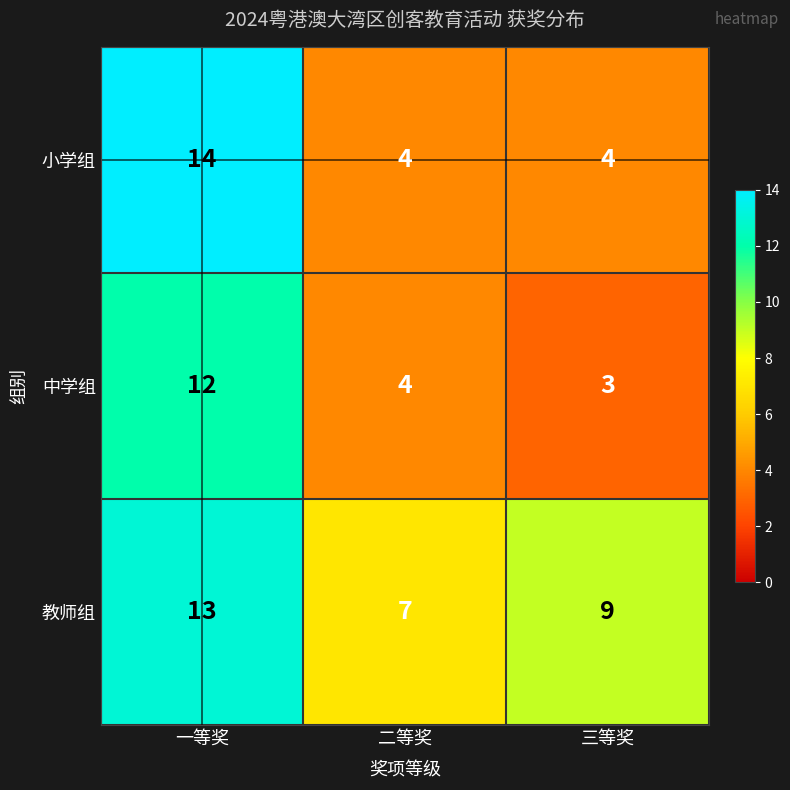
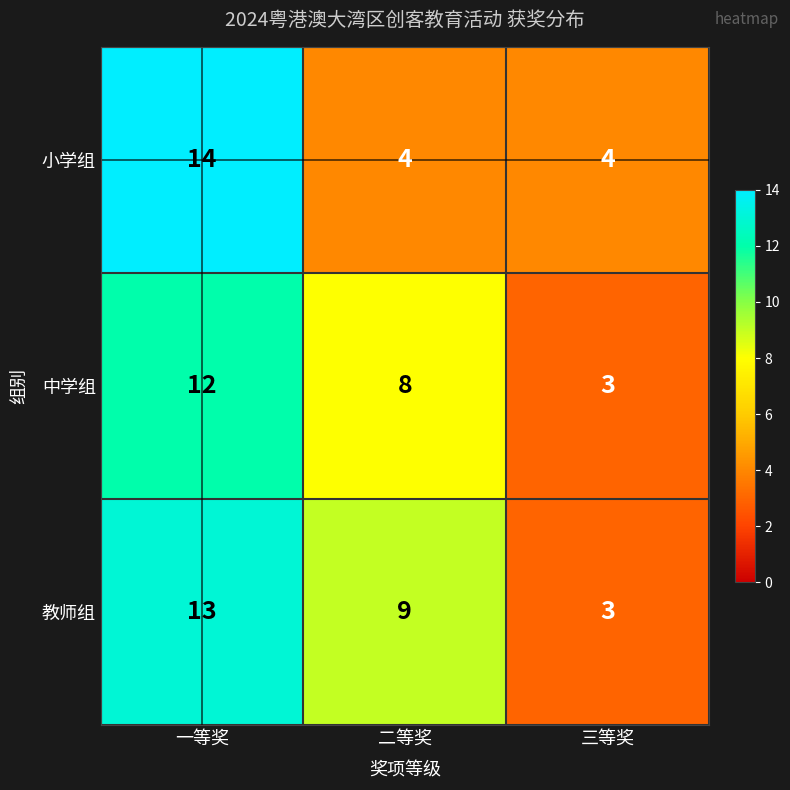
  {
    "小学组": {
      "一等奖": 14,
      "二等奖": 4,
      "三等奖": 4
    },
    "中学组": {
      "一等奖": 12,
-     "二等奖": 4,
+     "二等奖": 8,
      "三等奖": 3
    },
    "教师组": {
      "一等奖": 13,
-     "二等奖": 7,
-     "三等奖": 9
+     "二等奖": 9,
+     "三等奖": 3
    }
  }
